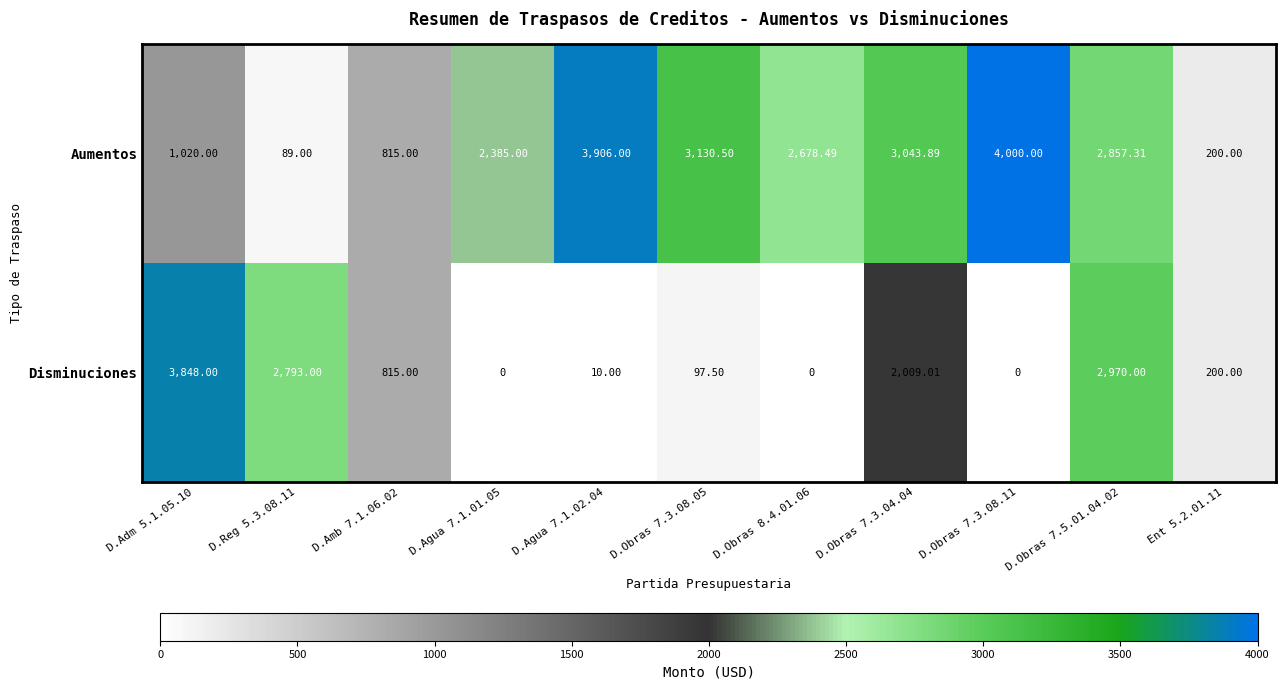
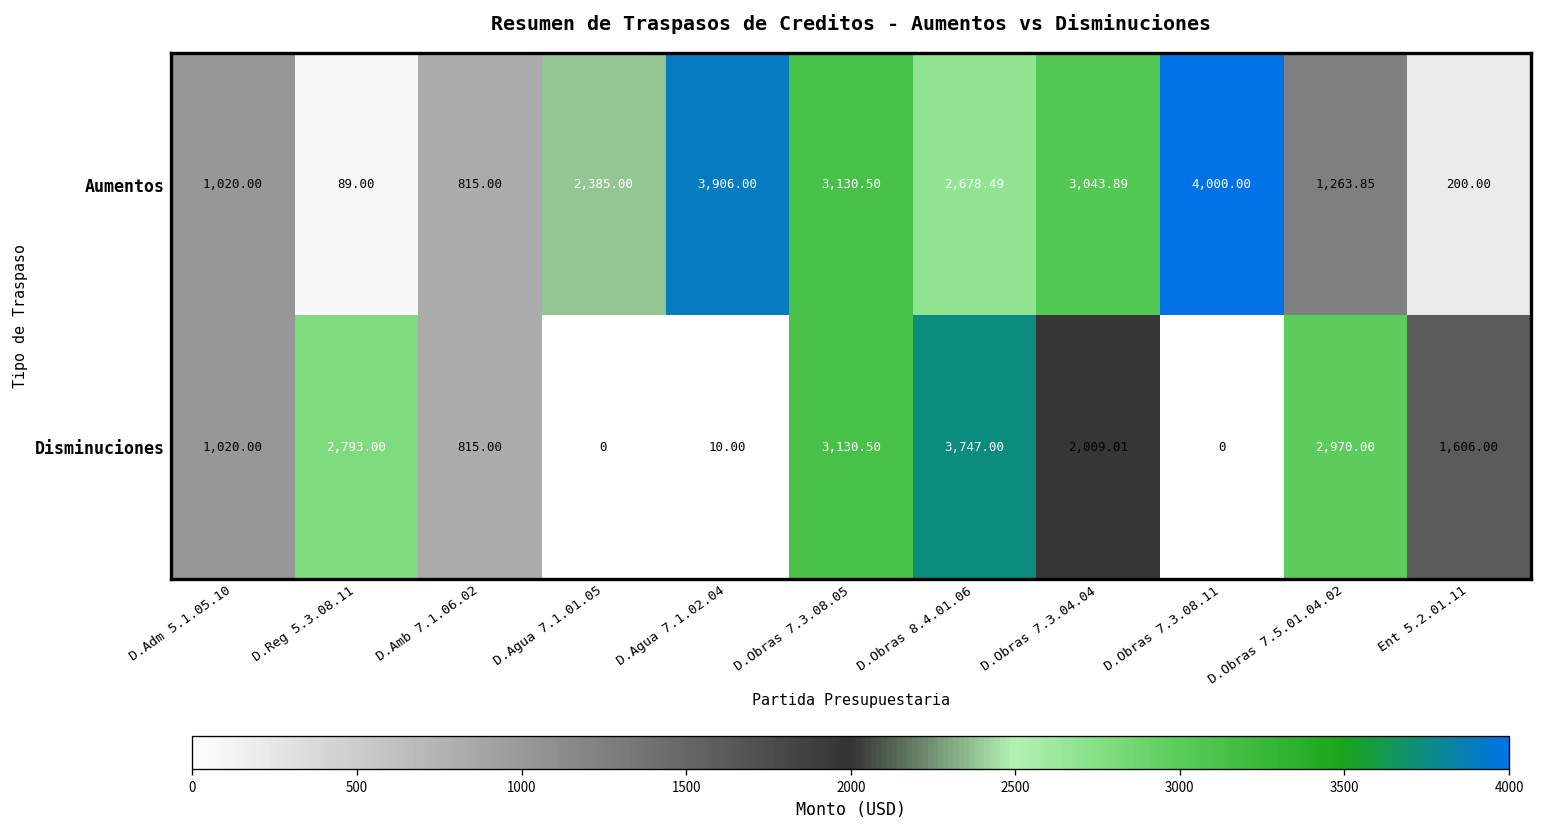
  {
    "Aumentos": {
      "D.Adm 5.1.05.10": "1,020.00",
      "D.Reg 5.3.08.11": "89.00",
      "D.Amb 7.1.06.02": "815.00",
      "D.Agua 7.1.01.05": "2,385.00",
      "D.Agua 7.1.02.04": "3,906.00",
      "D.Obras 7.3.08.05": "3,130.50",
      "D.Obras 8.4.01.06": "2,678.49",
      "D.Obras 7.3.04.04": "3,043.89",
      "D.Obras 7.3.08.11": "4,000.00",
-     "D.Obras 7.5.01.04.02": "2,857.31",
+     "D.Obras 7.5.01.04.02": "1,263.85",
      "Ent 5.2.01.11": "200.00"
    },
    "Disminuciones": {
-     "D.Adm 5.1.05.10": "3,848.00",
+     "D.Adm 5.1.05.10": "1,020.00",
      "D.Reg 5.3.08.11": "2,793.00",
      "D.Amb 7.1.06.02": "815.00",
      "D.Agua 7.1.01.05": "0",
      "D.Agua 7.1.02.04": "10.00",
-     "D.Obras 7.3.08.05": "97.50",
-     "D.Obras 8.4.01.06": "0",
+     "D.Obras 7.3.08.05": "3,130.50",
+     "D.Obras 8.4.01.06": "3,747.00",
      "D.Obras 7.3.04.04": "2,009.01",
      "D.Obras 7.3.08.11": "0",
      "D.Obras 7.5.01.04.02": "2,970.00",
-     "Ent 5.2.01.11": "200.00"
+     "Ent 5.2.01.11": "1,606.00"
    }
  }
